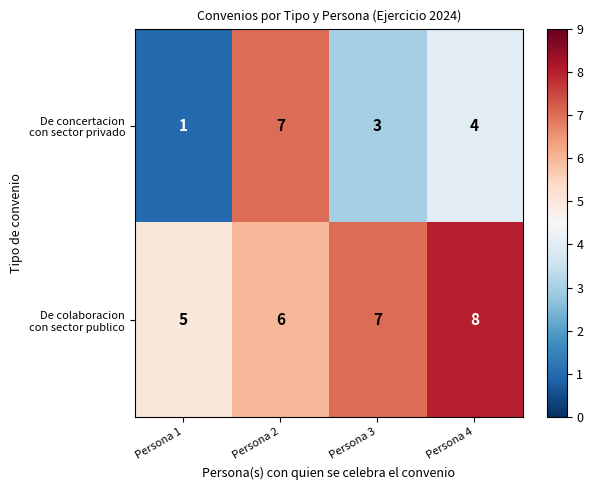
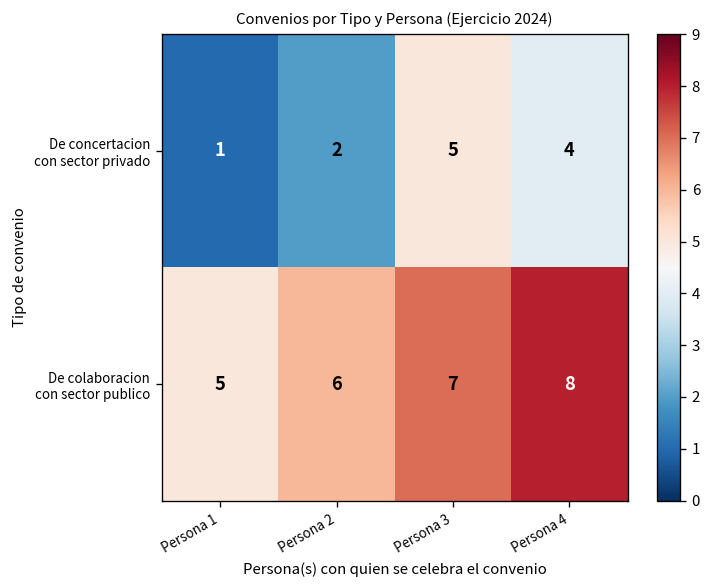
  {
    "De concertacion con sector privado": {
      "Persona 1": 1,
-     "Persona 2": 7,
-     "Persona 3": 3,
+     "Persona 2": 2,
+     "Persona 3": 5,
      "Persona 4": 4
    },
    "De colaboracion con sector publico": {
      "Persona 1": 5,
      "Persona 2": 6,
      "Persona 3": 7,
      "Persona 4": 8
    }
  }
